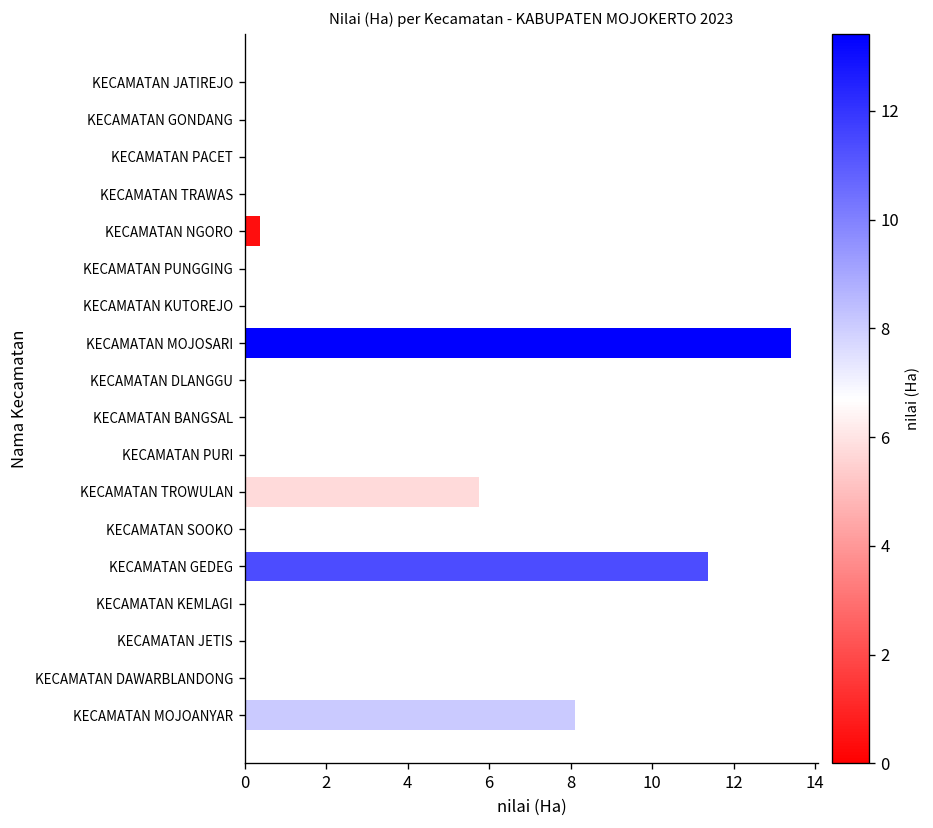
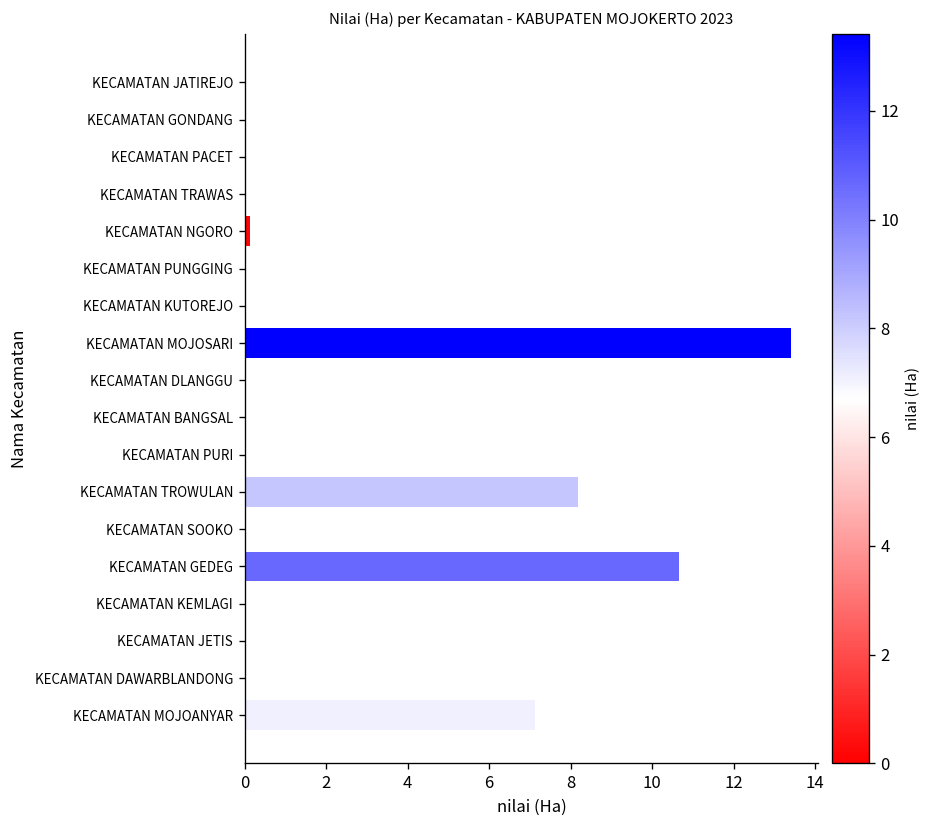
  {
    "KECAMATAN JATIREJO": 0.0,
    "KECAMATAN GONDANG": 0.0,
    "KECAMATAN PACET": 0.0,
    "KECAMATAN TRAWAS": 0.0,
-   "KECAMATAN NGORO": 0.4,
+   "KECAMATAN NGORO": 0.1,
    "KECAMATAN PUNGGING": 0.0,
    "KECAMATAN KUTOREJO": 0.0,
    "KECAMATAN MOJOSARI": 13.4,
    "KECAMATAN DLANGGU": 0.0,
    "KECAMATAN BANGSAL": 0.0,
    "KECAMATAN PURI": 0.0,
-   "KECAMATAN TROWULAN": 5.8,
+   "KECAMATAN TROWULAN": 8.2,
    "KECAMATAN SOOKO": 0.0,
-   "KECAMATAN GEDEG": 11.4,
+   "KECAMATAN GEDEG": 10.7,
    "KECAMATAN KEMLAGI": 0.0,
    "KECAMATAN JETIS": 0.0,
    "KECAMATAN DAWARBLANDONG": 0.0,
-   "KECAMATAN MOJOANYAR": 8.1
+   "KECAMATAN MOJOANYAR": 7.1
  }
